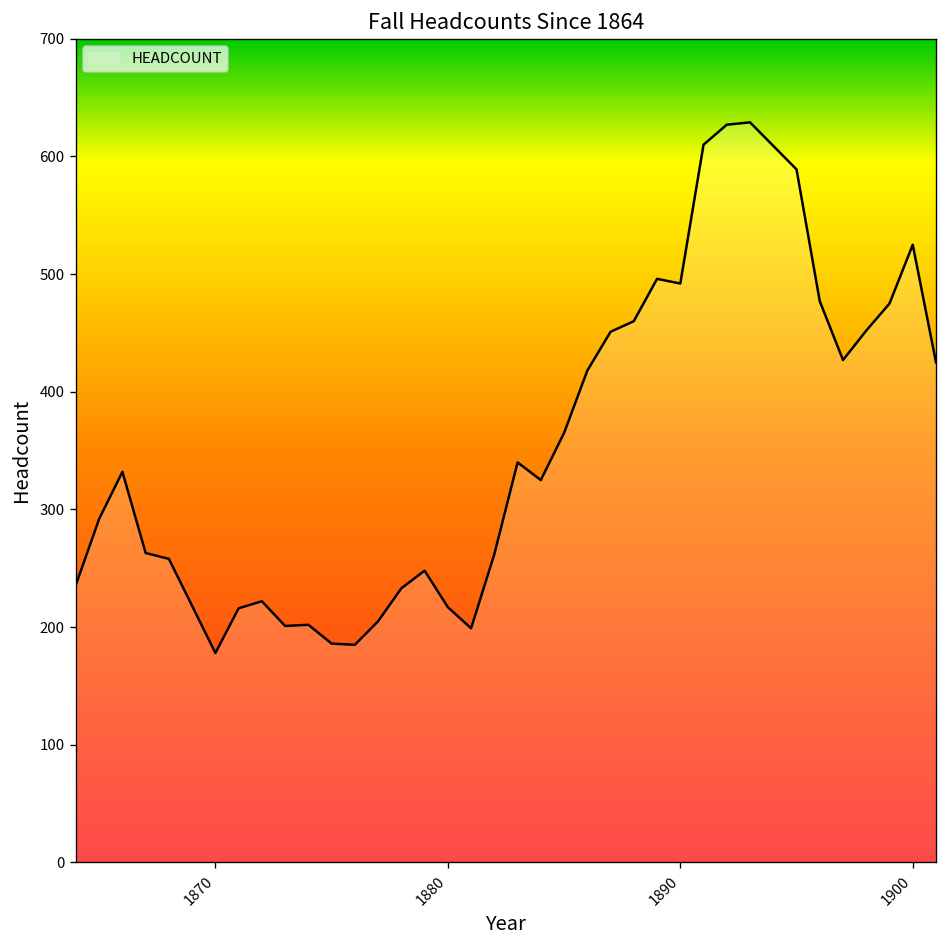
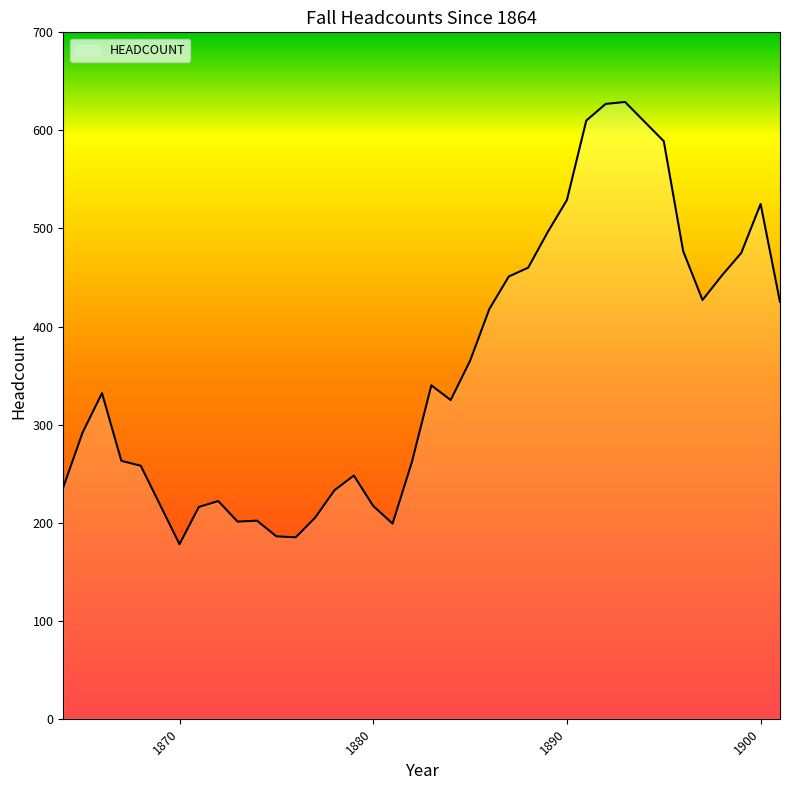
  {
    "1870": 180,
    "1880": 220,
-   "1890": 490,
+   "1890": 530,
    "1900": 530
  }
